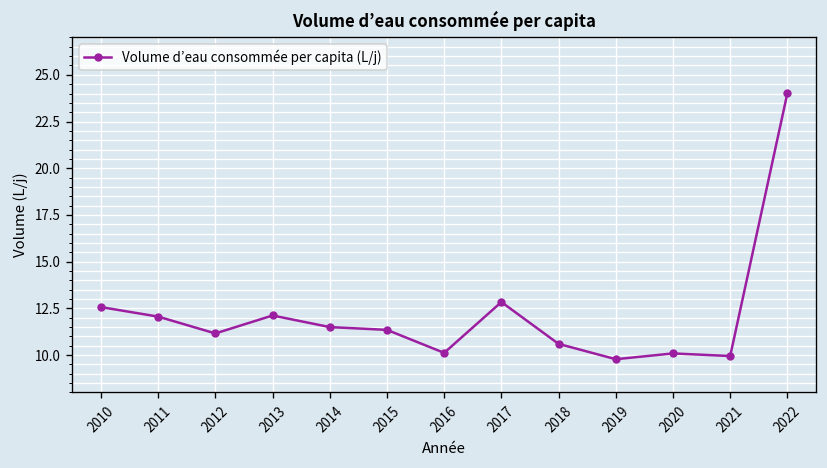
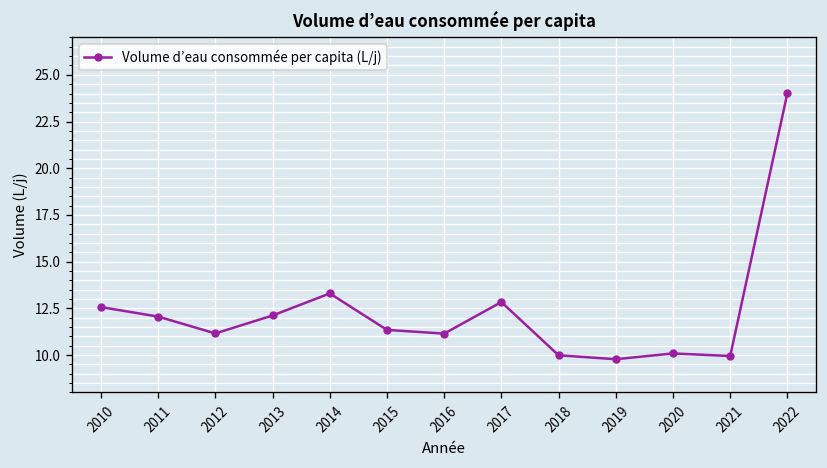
  {
    "2010": 12.6,
    "2011": 12.1,
    "2012": 11.2,
    "2013": 12.1,
-   "2014": 11.5,
+   "2014": 13.3,
    "2015": 11.4,
-   "2016": 10.1,
+   "2016": 11.2,
    "2017": 12.8,
-   "2018": 10.6,
+   "2018": 10.0,
    "2019": 9.8,
    "2020": 10.1,
    "2021": 10.0,
    "2022": 24.0
  }
